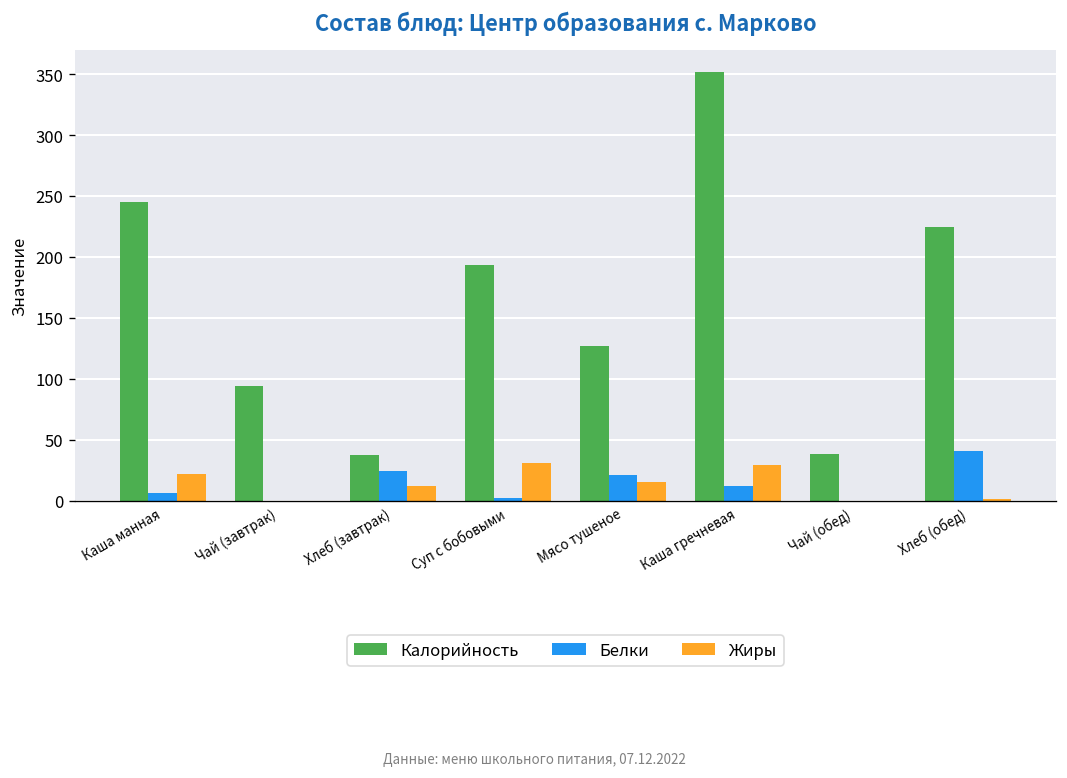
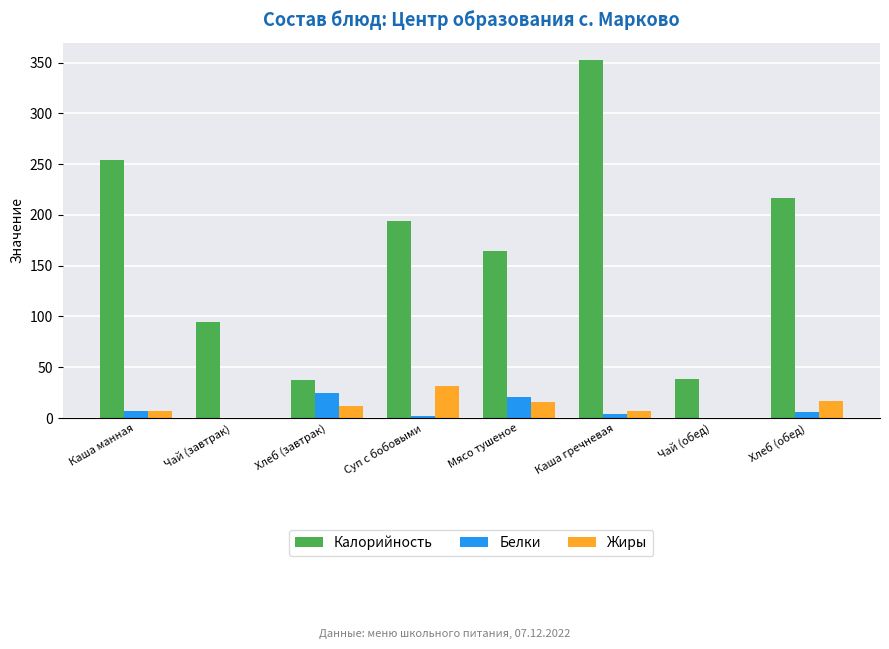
  {
    "Калорийность": {
-     "Каша манная": 245,
+     "Каша манная": 254,
      "Чай (завтрак)": 95,
      "Хлеб (завтрак)": 38,
      "Суп с бобовыми": 194,
-     "Мясо тушеное": 127,
+     "Мясо тушеное": 164,
      "Каша гречневая": 352,
      "Чай (обед)": 39,
-     "Хлеб (обед)": 225
+     "Хлеб (обед)": 216
    },
    "Белки": {
      "Каша манная": 7,
      "Чай (завтрак)": 0,
      "Хлеб (завтрак)": 24,
      "Мясо тушеное": 21,
-     "Каша гречневая": 12,
+     "Каша гречневая": 4,
      "Чай (обед)": 0,
-     "Хлеб (обед)": 41
+     "Хлеб (обед)": 6
    },
    "Жиры": {
-     "Каша манная": 22,
+     "Каша манная": 7,
      "Чай (завтрак)": 0,
      "Хлеб (завтрак)": 12,
      "Суп с бобовыми": 31,
      "Мясо тушеное": 15,
-     "Каша гречневая": 29,
+     "Каша гречневая": 7,
      "Чай (обед)": 0,
-     "Хлеб (обед)": 1
+     "Хлеб (обед)": 17
    }
  }
